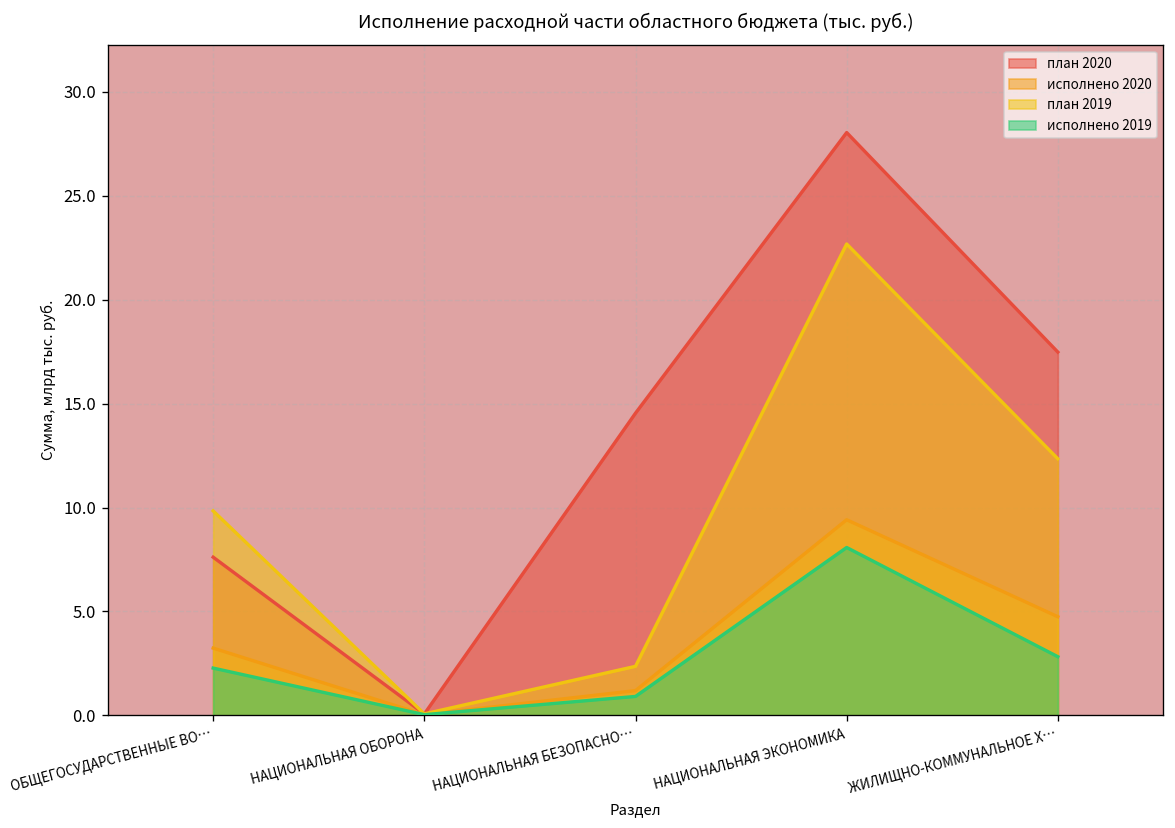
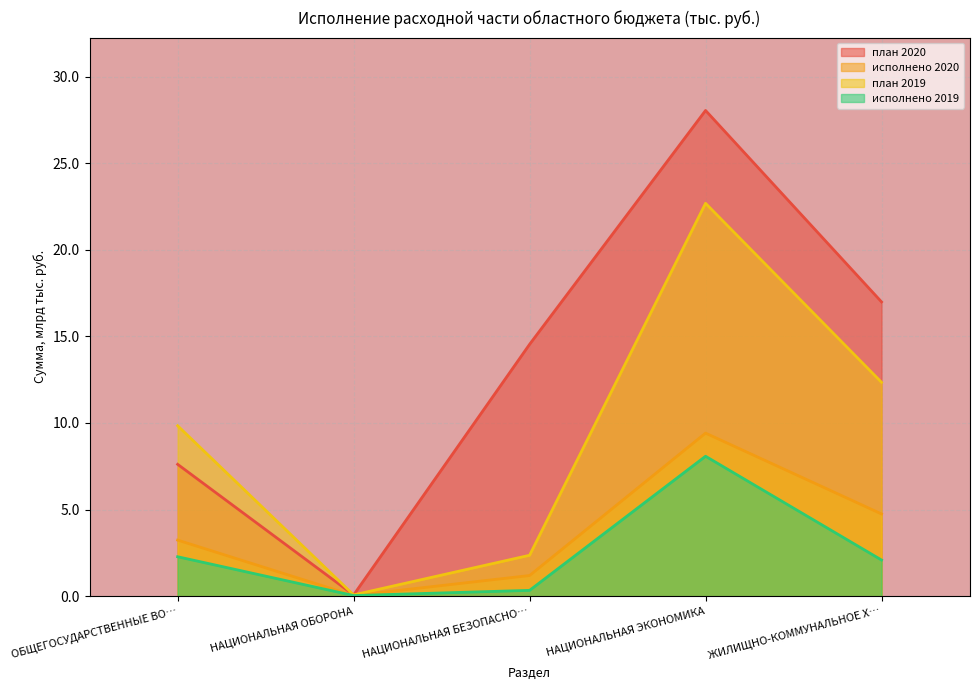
  {
    "план 2020": {
      "ОБЩЕГОСУДАРСТВЕННЫЕ ВО…": 7.6,
      "НАЦИОНАЛЬНАЯ БЕЗОПАСНО…": 14.5,
      "НАЦИОНАЛЬНАЯ ЭКОНОМИКА": 28.0,
-     "ЖИЛИЩНО-КОММУНАЛЬНОЕ Х…": 17.5
+     "ЖИЛИЩНО-КОММУНАЛЬНОЕ Х…": 17.0
    },
    "исполнено 2019": {
      "ОБЩЕГОСУДАРСТВЕННЫЕ ВО…": 2.3,
-     "НАЦИОНАЛЬНАЯ БЕЗОПАСНО…": 0.9,
+     "НАЦИОНАЛЬНАЯ БЕЗОПАСНО…": 0.3,
      "НАЦИОНАЛЬНАЯ ЭКОНОМИКА": 8.1,
-     "ЖИЛИЩНО-КОММУНАЛЬНОЕ Х…": 2.8
+     "ЖИЛИЩНО-КОММУНАЛЬНОЕ Х…": 2.1
    }
  }
